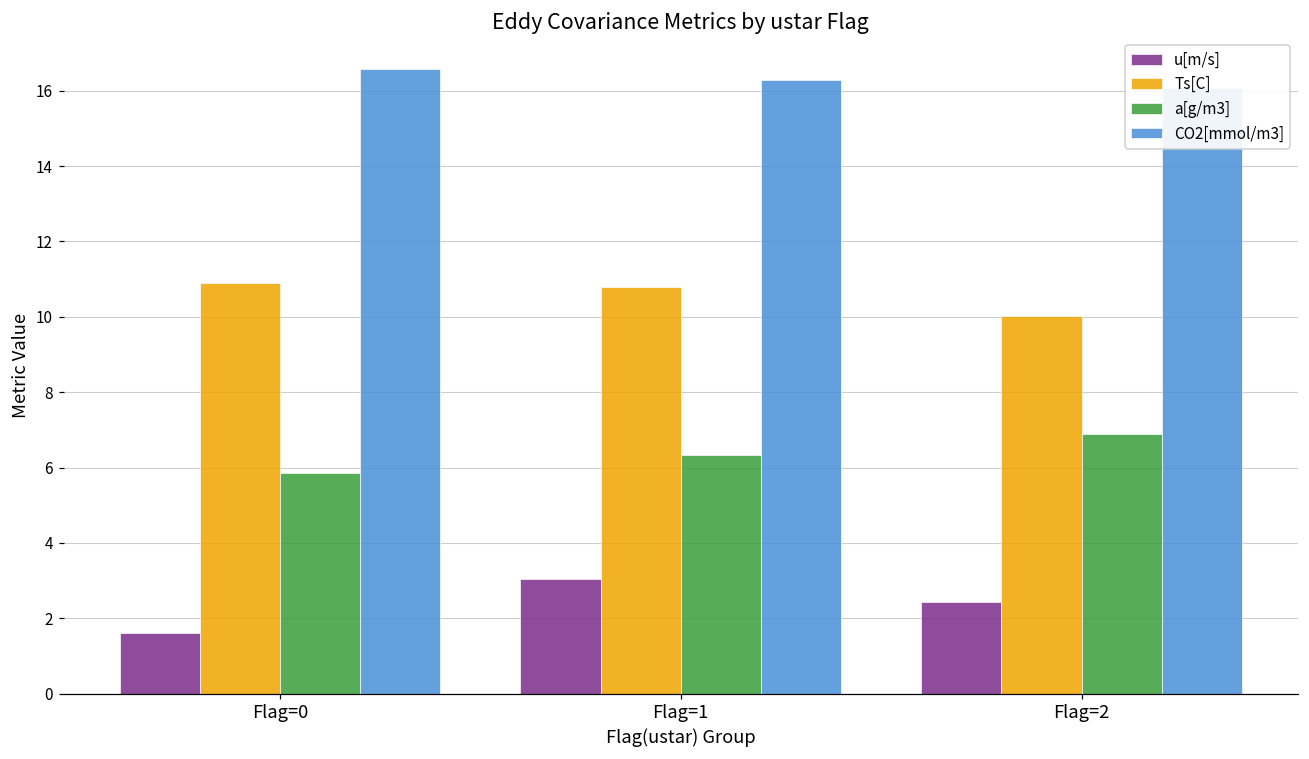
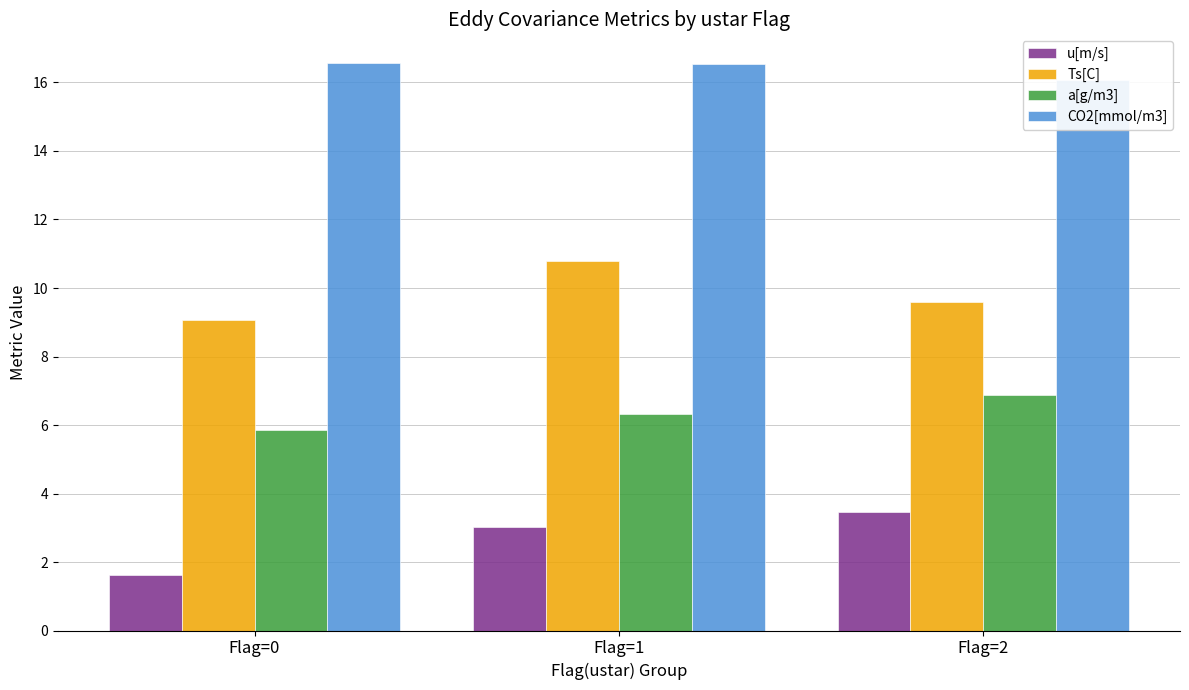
  {
    "u[m/s]": {
      "Flag=0": 1.6,
      "Flag=1": 3.0,
-     "Flag=2": 2.4
+     "Flag=2": 3.5
    },
    "Ts[C]": {
-     "Flag=0": 10.9,
+     "Flag=0": 9.1,
      "Flag=1": 10.8,
-     "Flag=2": 10.0
+     "Flag=2": 9.6
    },
    "a[g/m3]": {
      "Flag=0": 5.9,
      "Flag=1": 6.3,
      "Flag=2": 6.9
    },
    "CO2[mmol/m3]": {
      "Flag=0": 16.6,
-     "Flag=1": 16.3
+     "Flag=1": 16.5
    }
  }
